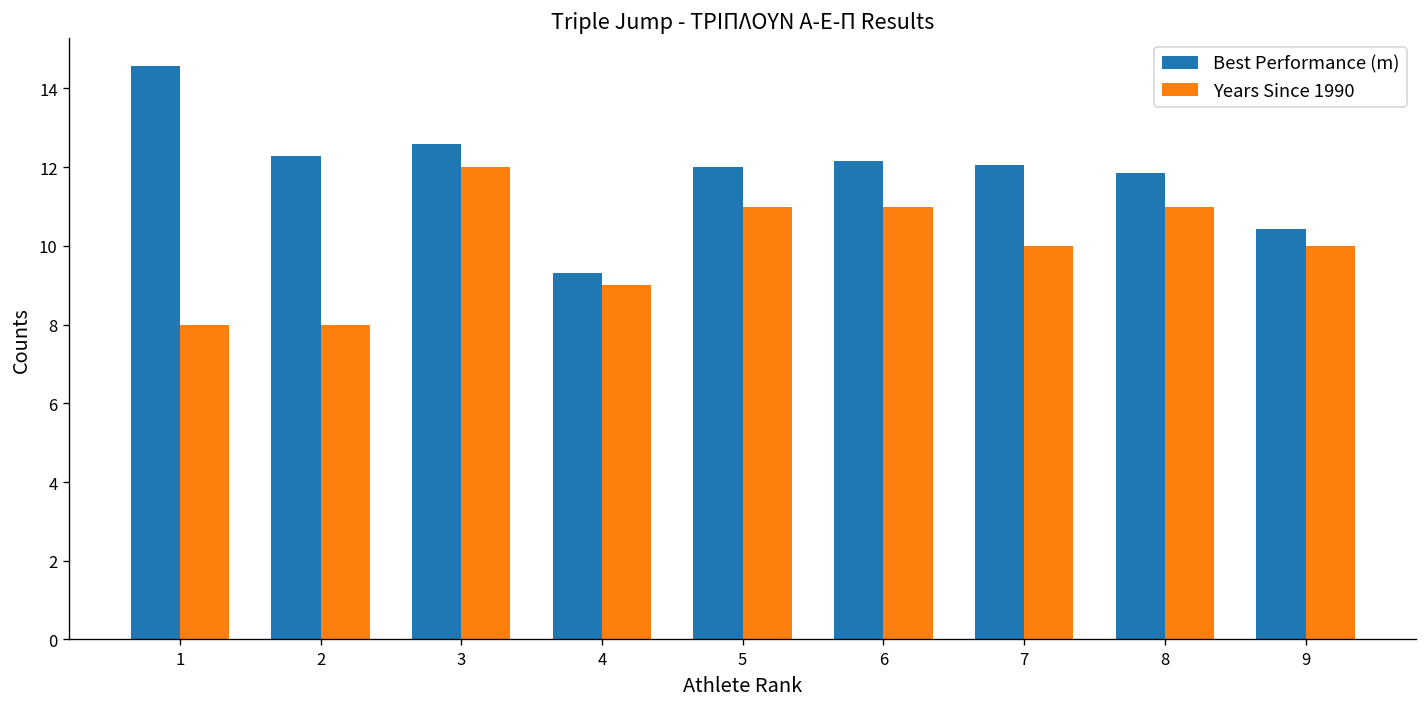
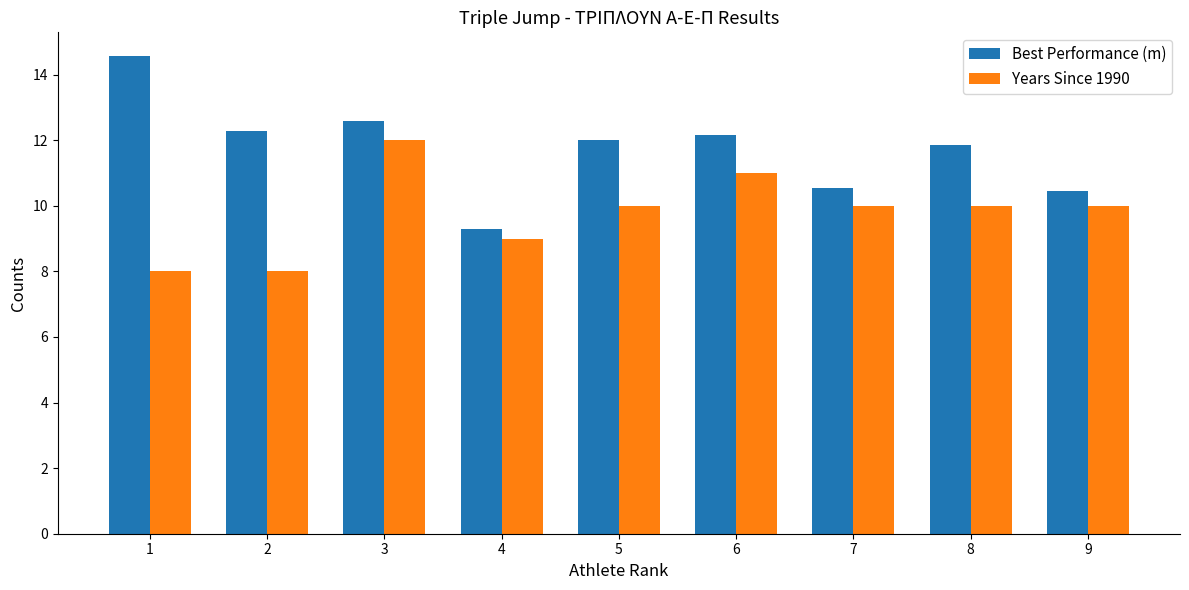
  {
    "Best Performance (m)": {
      "1": 14.6,
      "2": 12.3,
      "3": 12.6,
      "4": 9.3,
      "5": 12.0,
      "6": 12.2,
-     "7": 12.1,
+     "7": 10.5,
      "8": 11.9,
      "9": 10.4
    },
    "Years Since 1990": {
      "1": 8.0,
      "2": 8.0,
      "3": 12.0,
      "4": 9.0,
-     "5": 11.0,
+     "5": 10.0,
      "6": 11.0,
      "7": 10.0,
-     "8": 11.0,
+     "8": 10.0,
      "9": 10.0
    }
  }
